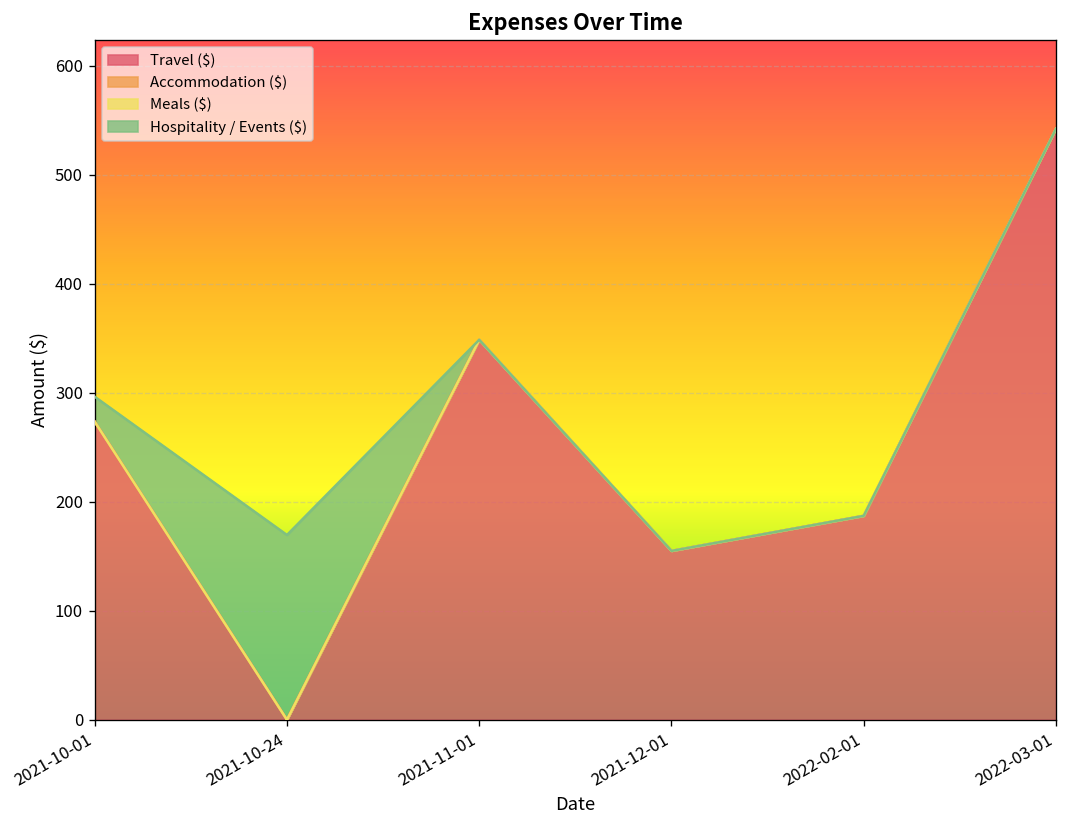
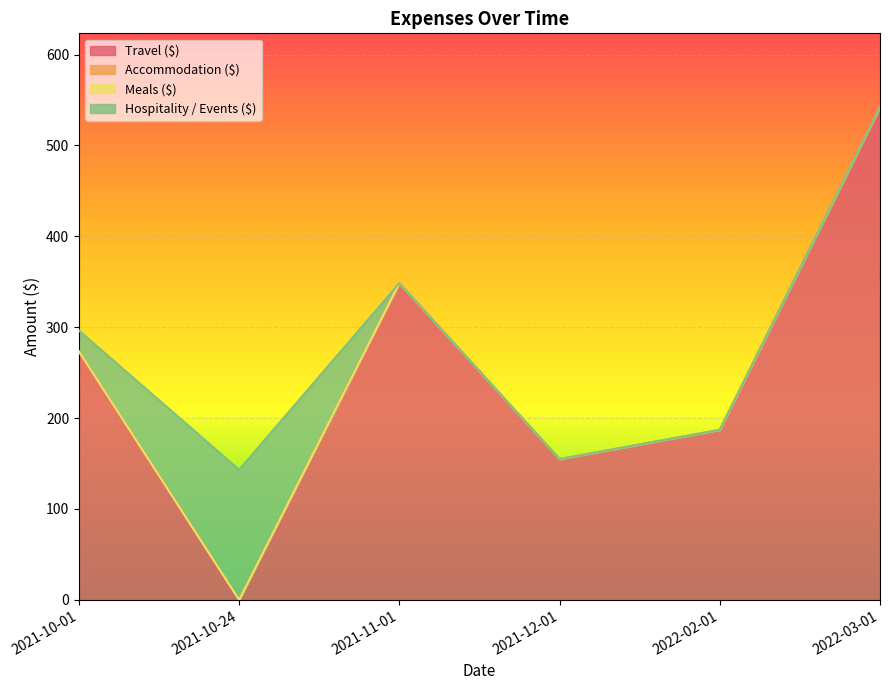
  {
    "Meals ($)": {
      "2021-10-01": 270,
      "2021-10-24": 0
    },
    "Hospitality / Events ($)": {
      "2021-10-01": 20,
-     "2021-10-24": 170
+     "2021-10-24": 140
    }
  }
